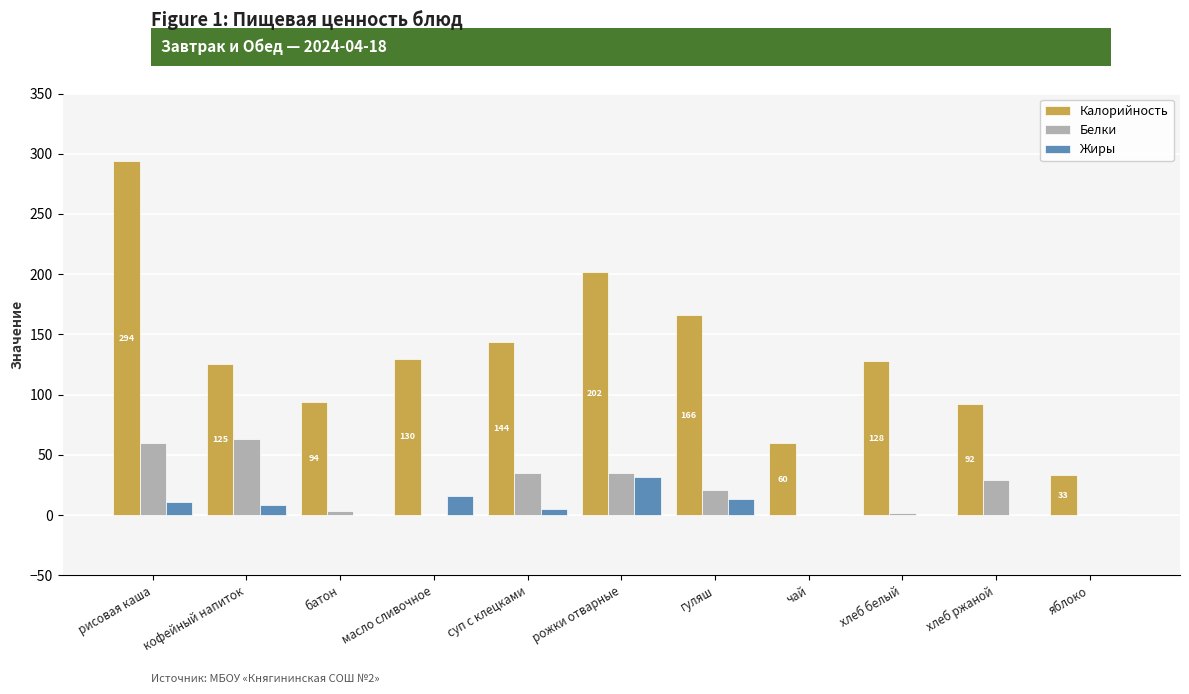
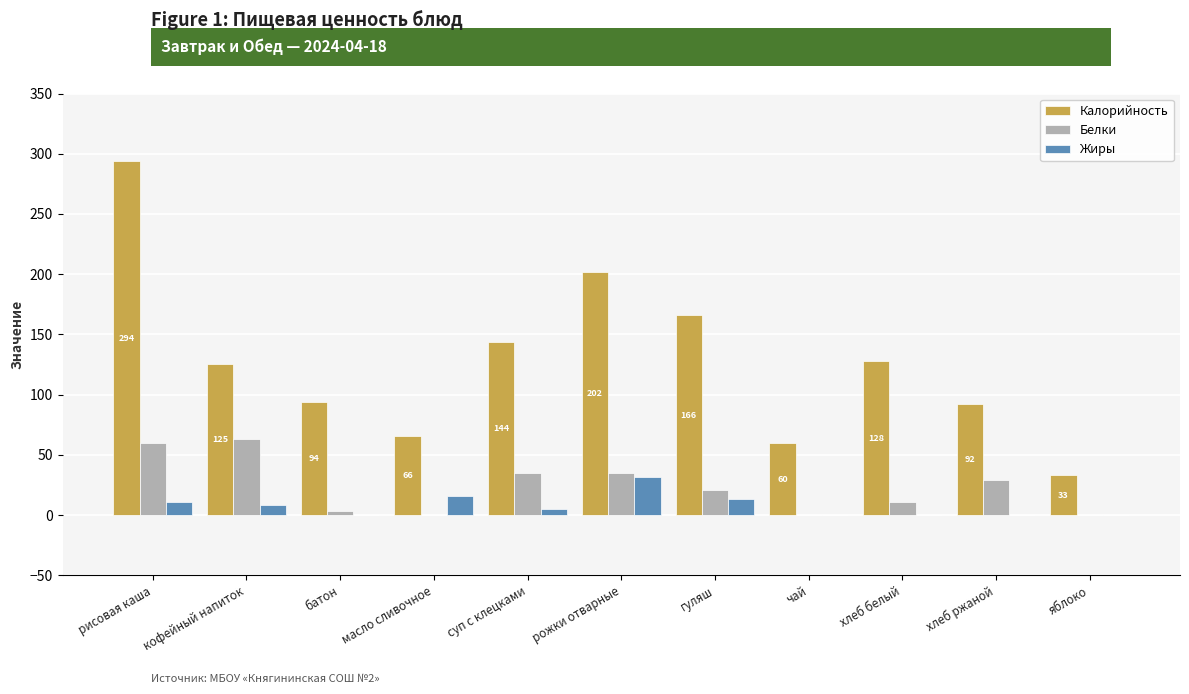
  {
    "Калорийность": {
      "рисовая каша": 294,
      "кофейный напиток": 125,
      "батон": 94,
-     "масло сливочное": 130,
+     "масло сливочное": 66,
      "суп с клецками": 144,
      "рожки отварные": 202,
      "гуляш": 166,
      "чай": 60,
      "хлеб белый": 128,
      "хлеб ржаной": 92,
      "яблоко": 33
    },
    "Белки": {
      "рисовая каша": 60,
      "кофейный напиток": 63,
      "батон": 3,
      "суп с клецками": 35,
      "рожки отварные": 35,
      "гуляш": 21,
      "чай": 0,
-     "хлеб белый": 2,
+     "хлеб белый": 11,
      "хлеб ржаной": 29,
      "яблоко": 0
    },
    "Жиры": {
      "рисовая каша": 11,
      "кофейный напиток": 9,
      "масло сливочное": 16,
      "суп с клецками": 5,
      "рожки отварные": 32,
      "гуляш": 13,
      "хлеб белый": 0,
      "хлеб ржаной": 0,
      "яблоко": 0
    }
  }
